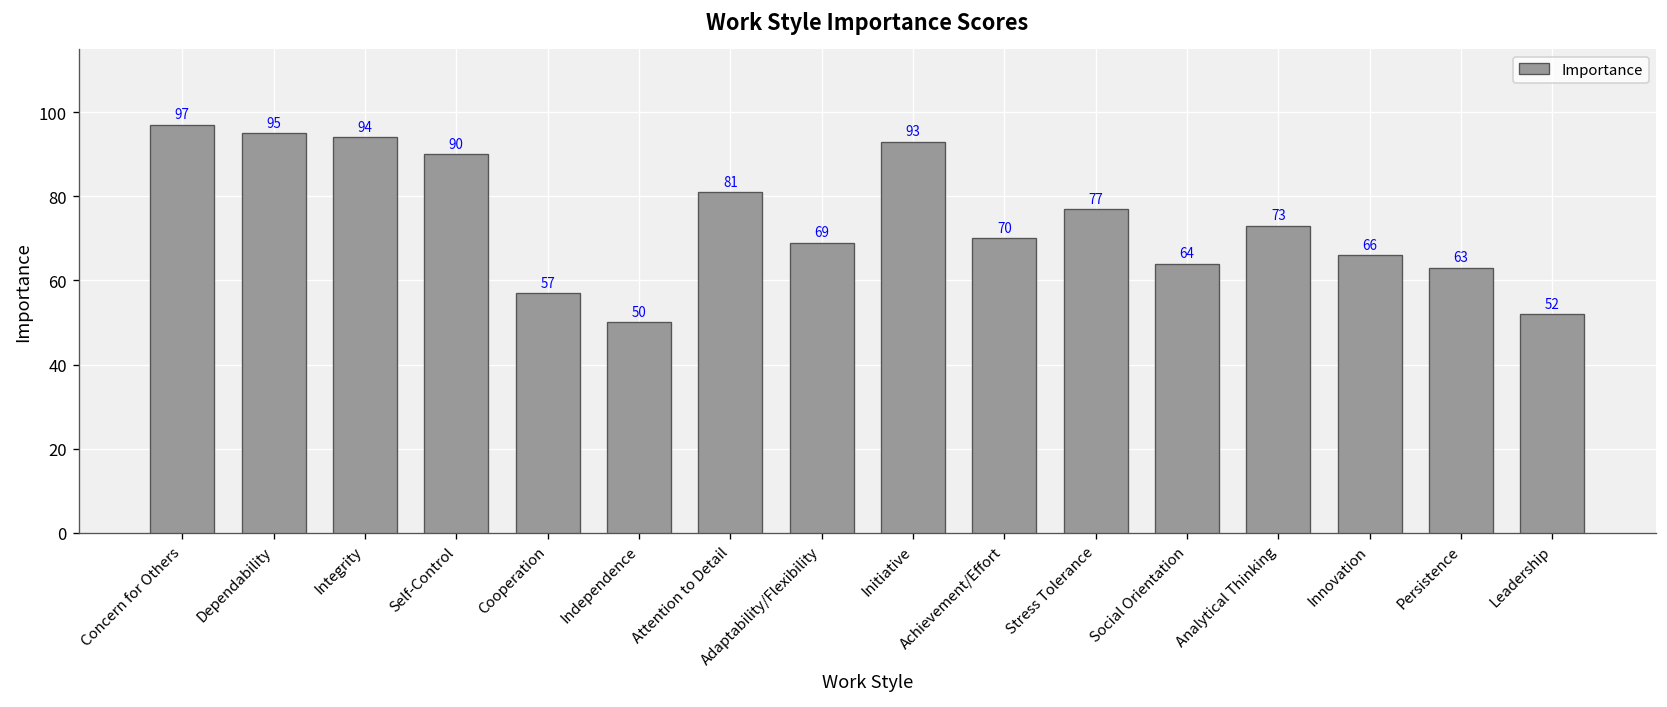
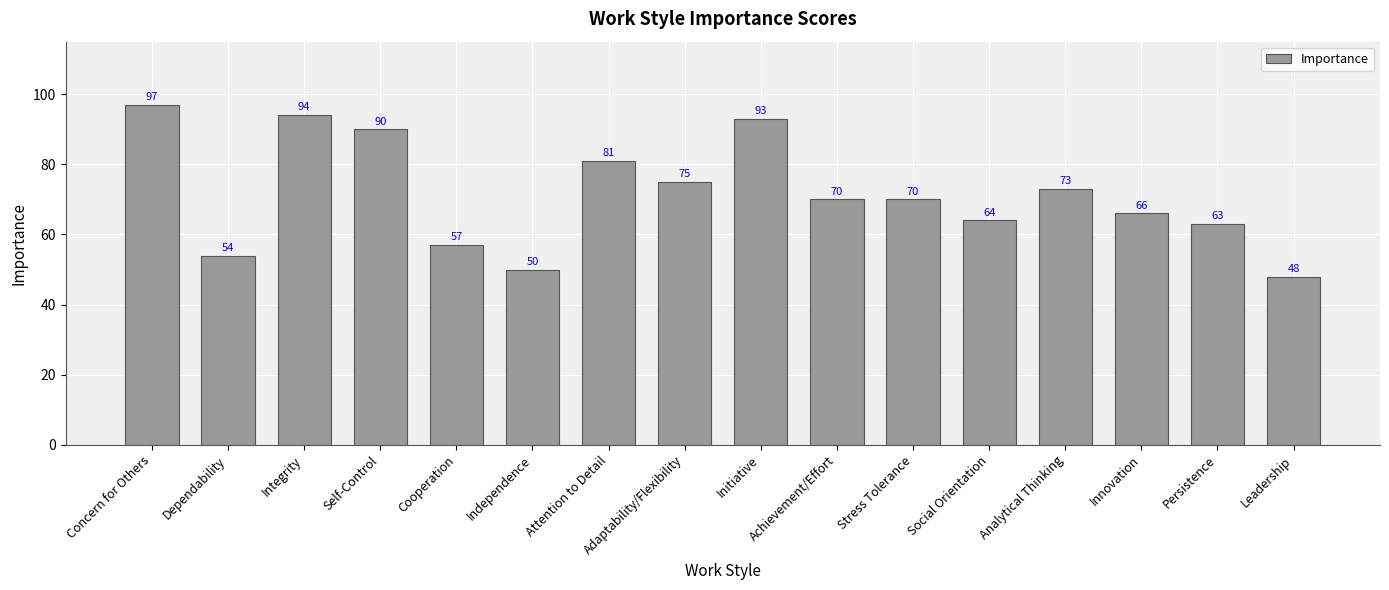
  {
    "Concern for Others": 97,
-   "Dependability": 95,
+   "Dependability": 54,
    "Integrity": 94,
    "Self-Control": 90,
    "Cooperation": 57,
    "Independence": 50,
    "Attention to Detail": 81,
-   "Adaptability/Flexibility": 69,
+   "Adaptability/Flexibility": 75,
    "Initiative": 93,
    "Achievement/Effort": 70,
-   "Stress Tolerance": 77,
+   "Stress Tolerance": 70,
    "Social Orientation": 64,
    "Analytical Thinking": 73,
    "Innovation": 66,
    "Persistence": 63,
-   "Leadership": 52
+   "Leadership": 48
  }
